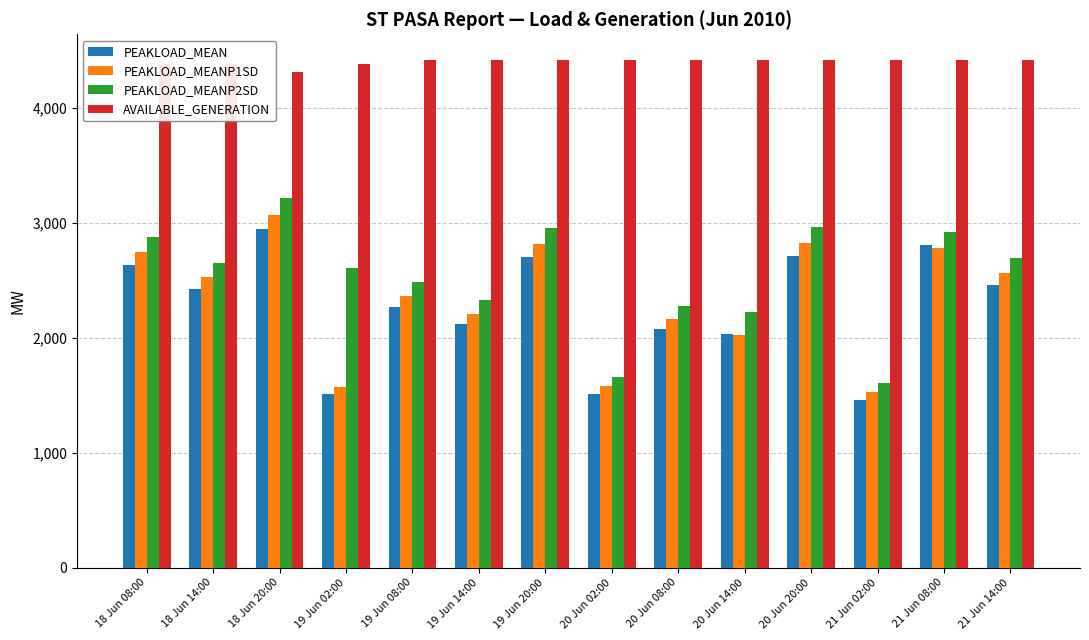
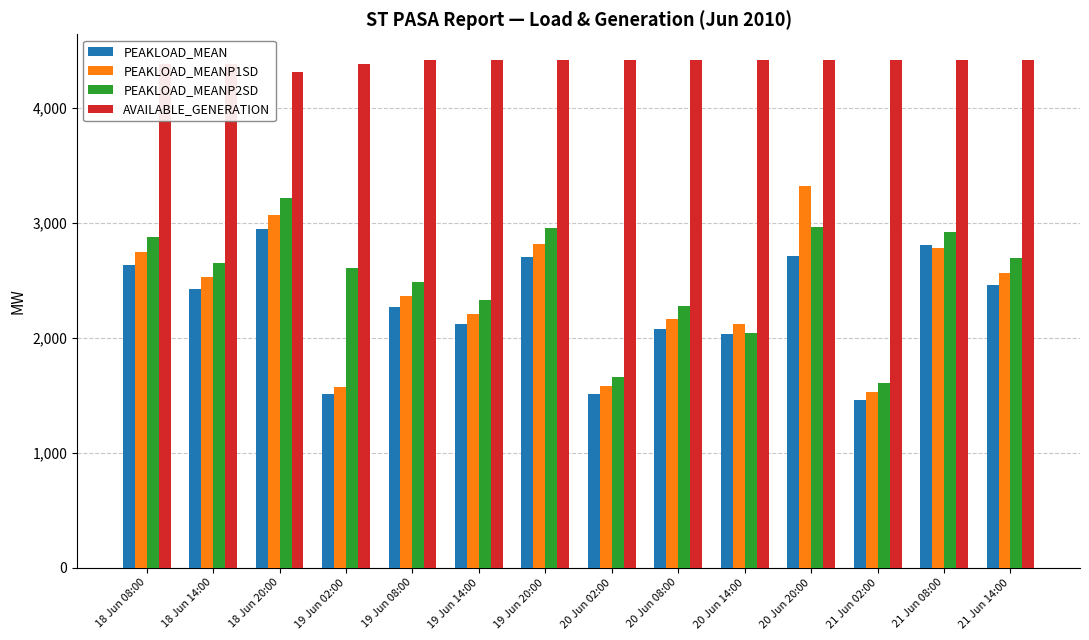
  {
    "PEAKLOAD_MEAN": {
      "18 Jun 08:00": "2,630",
      "18 Jun 14:00": "2,430",
      "18 Jun 20:00": "2,940",
      "19 Jun 02:00": "1,510",
      "19 Jun 08:00": "2,260",
      "19 Jun 14:00": "2,120",
      "19 Jun 20:00": "2,700",
      "20 Jun 02:00": "1,510",
      "20 Jun 08:00": "2,070",
      "20 Jun 14:00": "2,030",
      "20 Jun 20:00": "2,710",
      "21 Jun 02:00": "1,460",
      "21 Jun 08:00": "2,800",
      "21 Jun 14:00": "2,450"
    },
    "PEAKLOAD_MEANP1SD": {
      "18 Jun 08:00": "2,740",
      "18 Jun 14:00": "2,530",
      "18 Jun 20:00": "3,060",
      "19 Jun 02:00": "1,570",
      "19 Jun 08:00": "2,360",
      "19 Jun 14:00": "2,210",
      "19 Jun 20:00": "2,810",
      "20 Jun 02:00": "1,580",
      "20 Jun 08:00": "2,160",
-     "20 Jun 14:00": "2,020",
-     "20 Jun 20:00": "2,820",
+     "20 Jun 14:00": "2,120",
+     "20 Jun 20:00": "3,320",
      "21 Jun 02:00": "1,530",
      "21 Jun 08:00": "2,780",
      "21 Jun 14:00": "2,560"
    },
    "PEAKLOAD_MEANP2SD": {
      "18 Jun 08:00": "2,880",
      "18 Jun 14:00": "2,650",
      "18 Jun 20:00": "3,210",
      "19 Jun 02:00": "2,600",
      "19 Jun 08:00": "2,480",
      "19 Jun 14:00": "2,320",
      "19 Jun 20:00": "2,950",
      "20 Jun 02:00": "1,660",
      "20 Jun 08:00": "2,270",
-     "20 Jun 14:00": "2,220",
+     "20 Jun 14:00": "2,040",
      "20 Jun 20:00": "2,960",
      "21 Jun 02:00": "1,610",
      "21 Jun 08:00": "2,920",
      "21 Jun 14:00": "2,690"
    },
    "AVAILABLE_GENERATION": {
      "18 Jun 20:00": "4,310",
      "19 Jun 02:00": "4,380",
      "19 Jun 08:00": "4,420",
      "19 Jun 14:00": "4,420",
      "19 Jun 20:00": "4,420",
      "20 Jun 02:00": "4,420",
      "20 Jun 08:00": "4,420",
      "20 Jun 14:00": "4,420",
      "20 Jun 20:00": "4,420",
      "21 Jun 02:00": "4,420",
      "21 Jun 08:00": "4,420",
      "21 Jun 14:00": "4,420"
    }
  }
